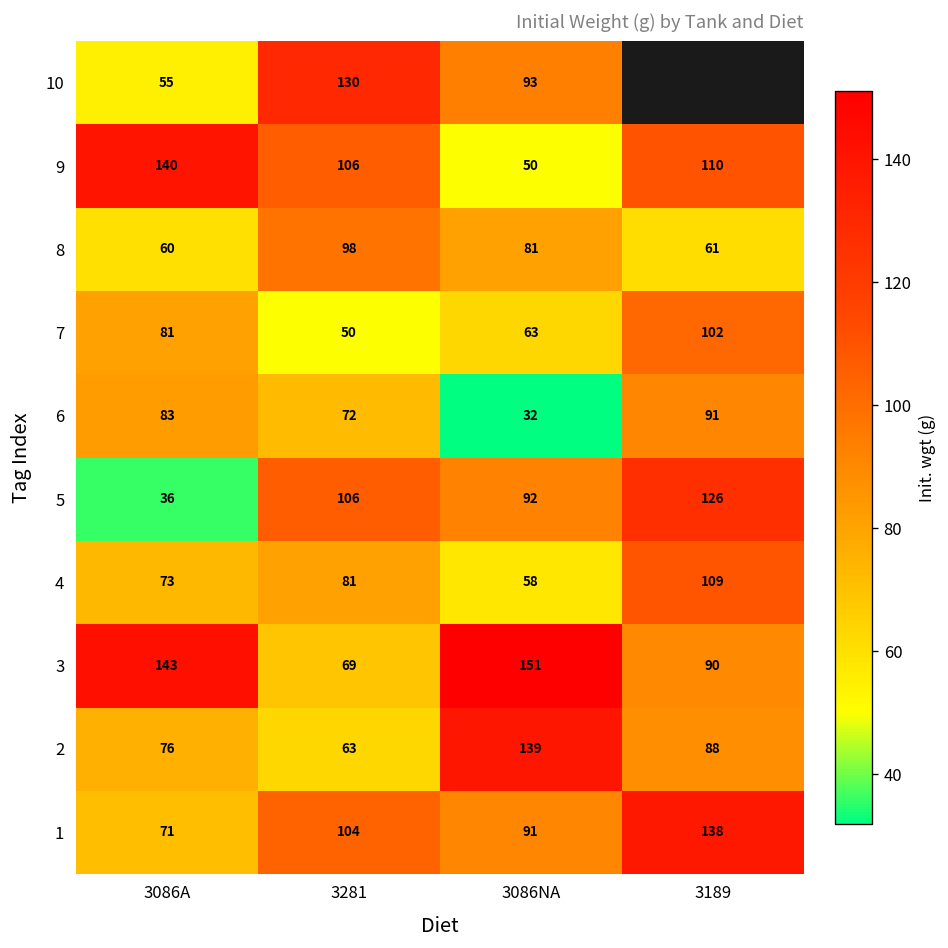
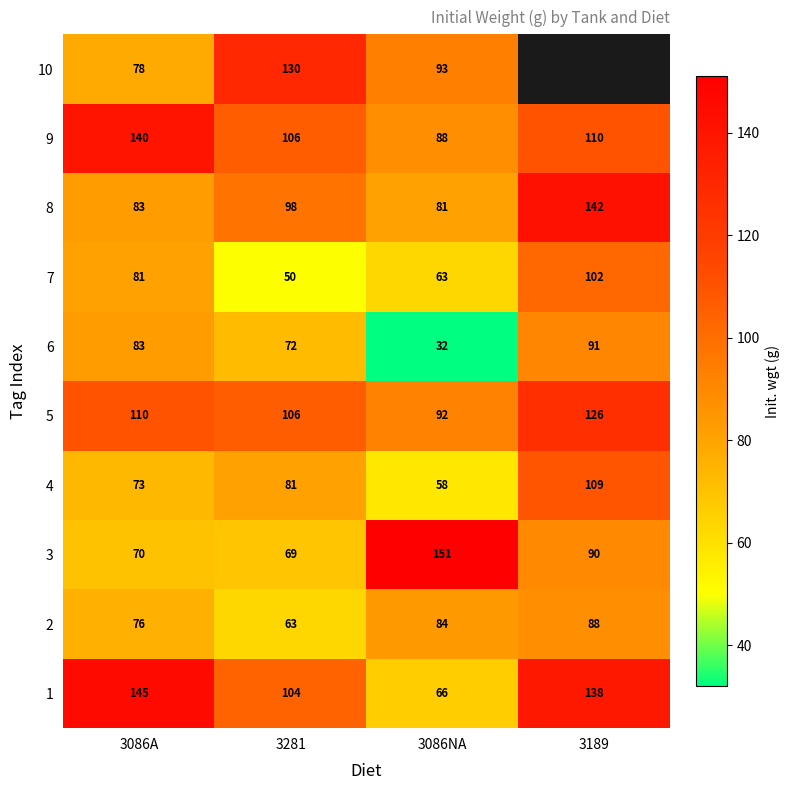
  {
    "10": {
-     "3086A": 55,
+     "3086A": 78,
      "3281": 130,
      "3086NA": 93
    },
    "9": {
      "3086A": 140,
      "3281": 106,
-     "3086NA": 50,
+     "3086NA": 88,
      "3189": 110
    },
    "8": {
-     "3086A": 60,
+     "3086A": 83,
      "3281": 98,
      "3086NA": 81,
-     "3189": 61
+     "3189": 142
    },
    "7": {
      "3086A": 81,
      "3281": 50,
      "3086NA": 63,
      "3189": 102
    },
    "6": {
      "3086A": 83,
      "3281": 72,
      "3086NA": 32,
      "3189": 91
    },
    "5": {
-     "3086A": 36,
+     "3086A": 110,
      "3281": 106,
      "3086NA": 92,
      "3189": 126
    },
    "4": {
      "3086A": 73,
      "3281": 81,
      "3086NA": 58,
      "3189": 109
    },
    "3": {
-     "3086A": 143,
+     "3086A": 70,
      "3281": 69,
      "3086NA": 151,
      "3189": 90
    },
    "2": {
      "3086A": 76,
      "3281": 63,
-     "3086NA": 139,
+     "3086NA": 84,
      "3189": 88
    },
    "1": {
-     "3086A": 71,
+     "3086A": 145,
      "3281": 104,
-     "3086NA": 91,
+     "3086NA": 66,
      "3189": 138
    }
  }
